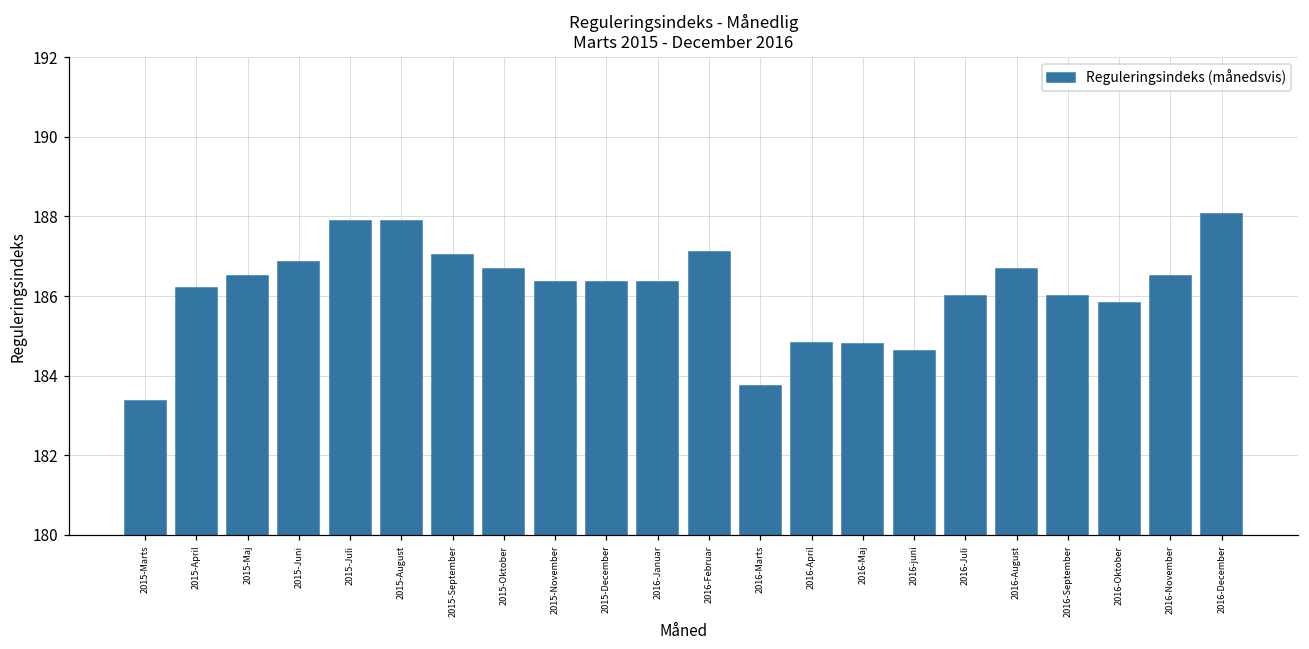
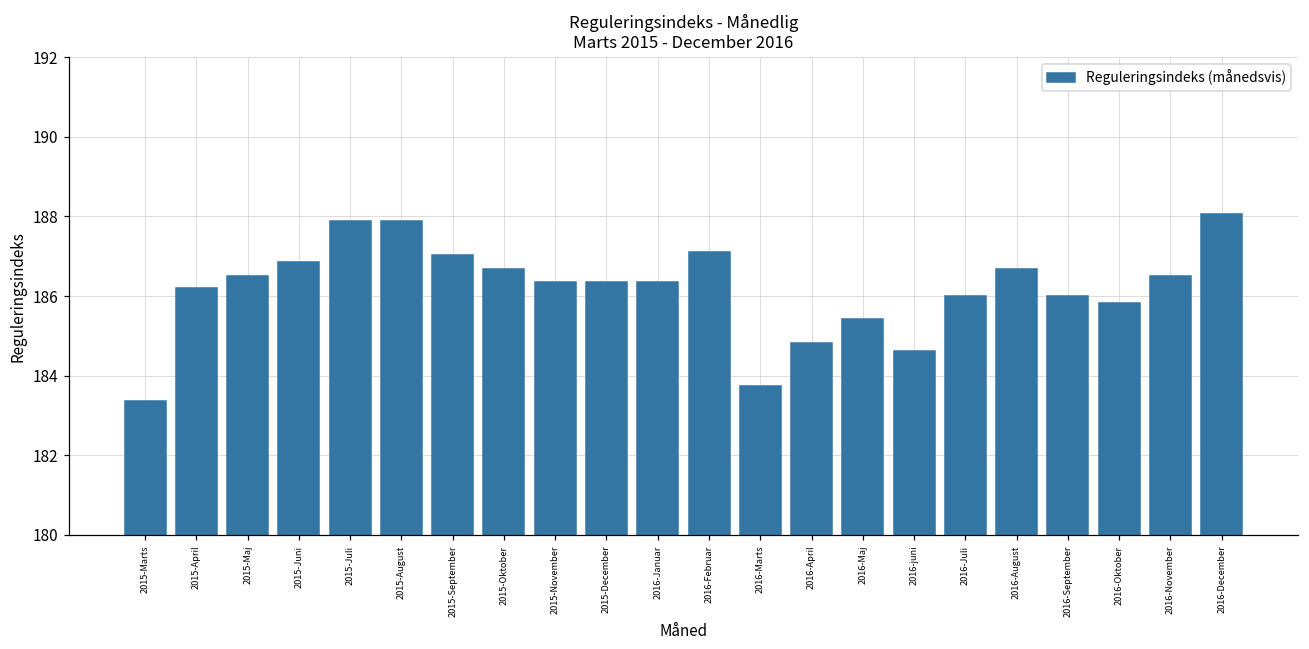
  {
    "2015-Marts": 183.4,
    "2015-April": 186.2,
    "2015-Maj": 186.5,
    "2015-Juni": 186.9,
    "2015-Juli": 187.9,
    "2015-August": 187.9,
    "2015-September": 187.0,
    "2015-Oktober": 186.7,
    "2015-November": 186.3,
    "2015-December": 186.3,
    "2016-Januar": 186.3,
    "2016-Februar": 187.1,
    "2016-Marts": 183.8,
    "2016-April": 184.8,
-   "2016-Maj": 184.8,
+   "2016-Maj": 185.4,
    "2016-juni": 184.6,
    "2016-Juli": 186.0,
    "2016-August": 186.7,
    "2016-September": 186.0,
    "2016-Oktober": 185.8,
    "2016-November": 186.5,
    "2016-December": 188.1
  }
